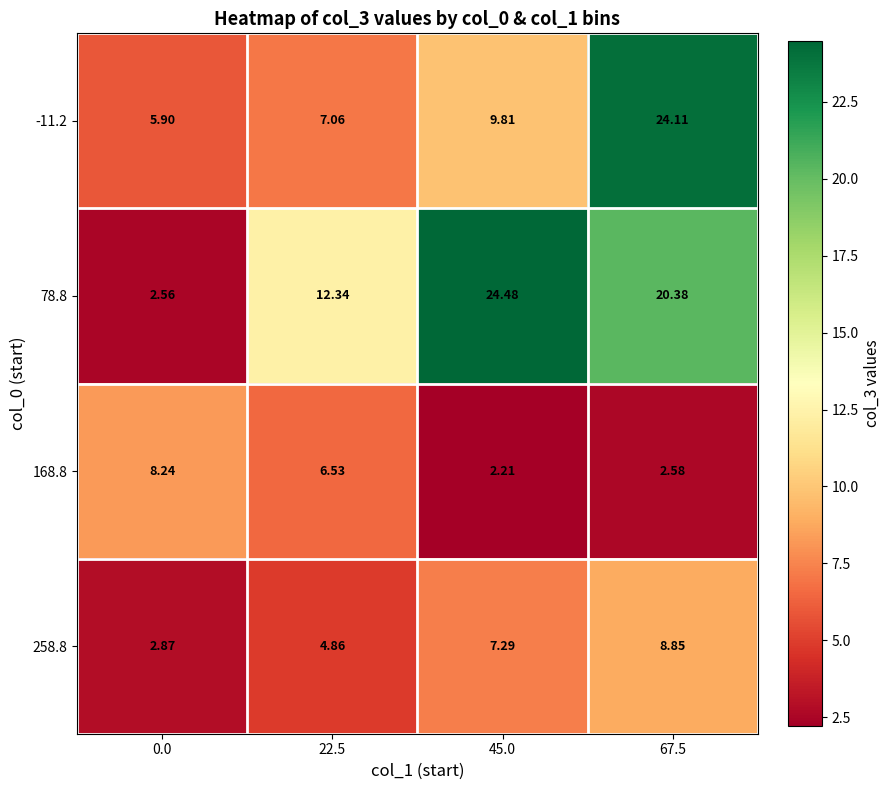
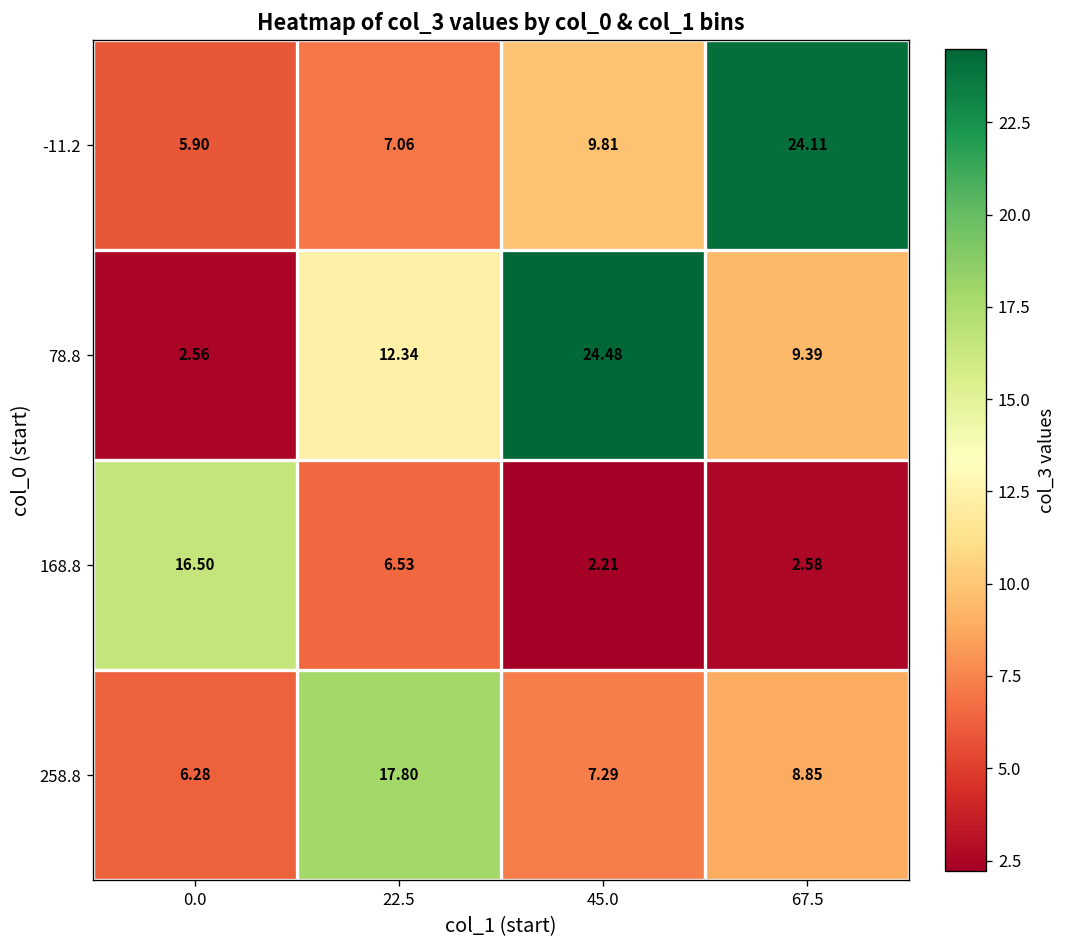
  {
    "-11.2": {
      "0.0": 5.90,
      "22.5": 7.06,
      "45.0": 9.81,
      "67.5": 24.11
    },
    "78.8": {
      "0.0": 2.56,
      "22.5": 12.34,
      "45.0": 24.48,
-     "67.5": 20.38
+     "67.5": 9.39
    },
    "168.8": {
-     "0.0": 8.24,
+     "0.0": 16.50,
      "22.5": 6.53,
      "45.0": 2.21,
      "67.5": 2.58
    },
    "258.8": {
-     "0.0": 2.87,
-     "22.5": 4.86,
+     "0.0": 6.28,
+     "22.5": 17.80,
      "45.0": 7.29,
      "67.5": 8.85
    }
  }
